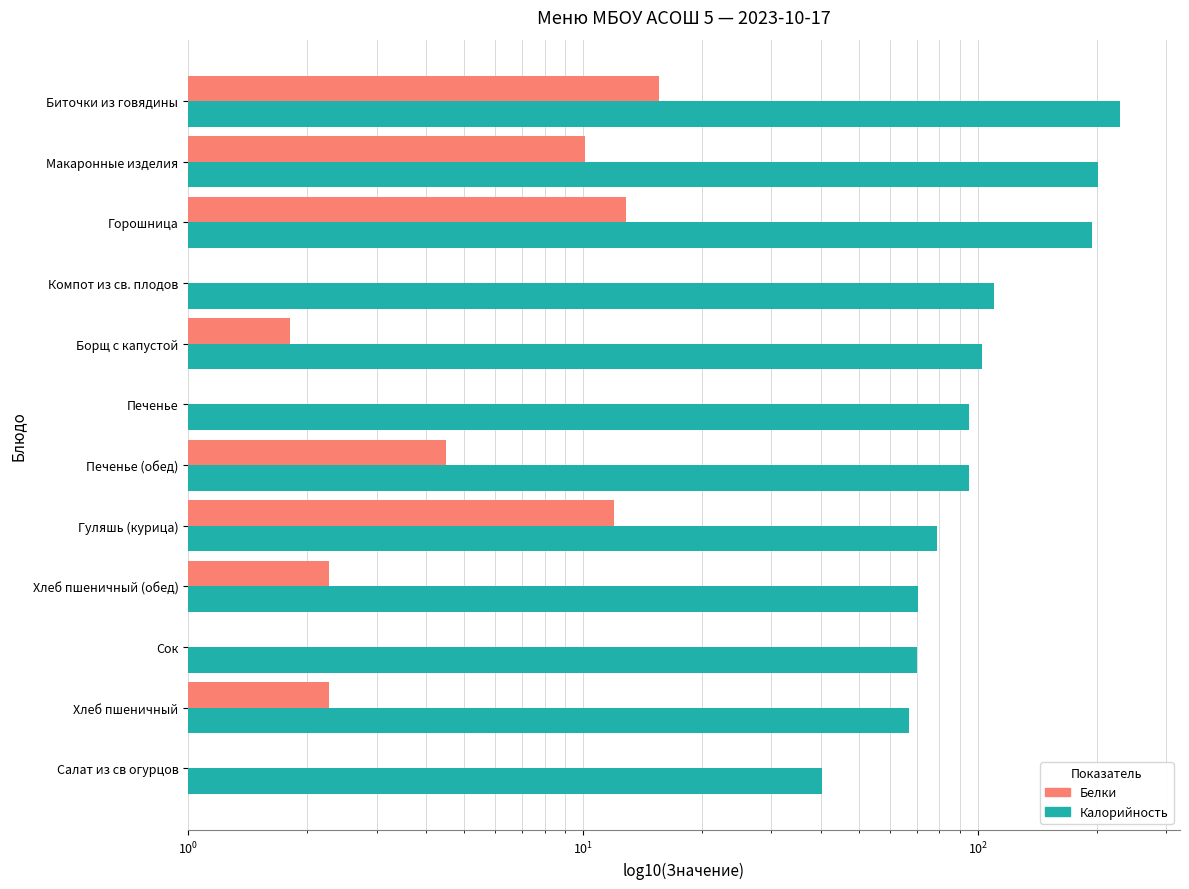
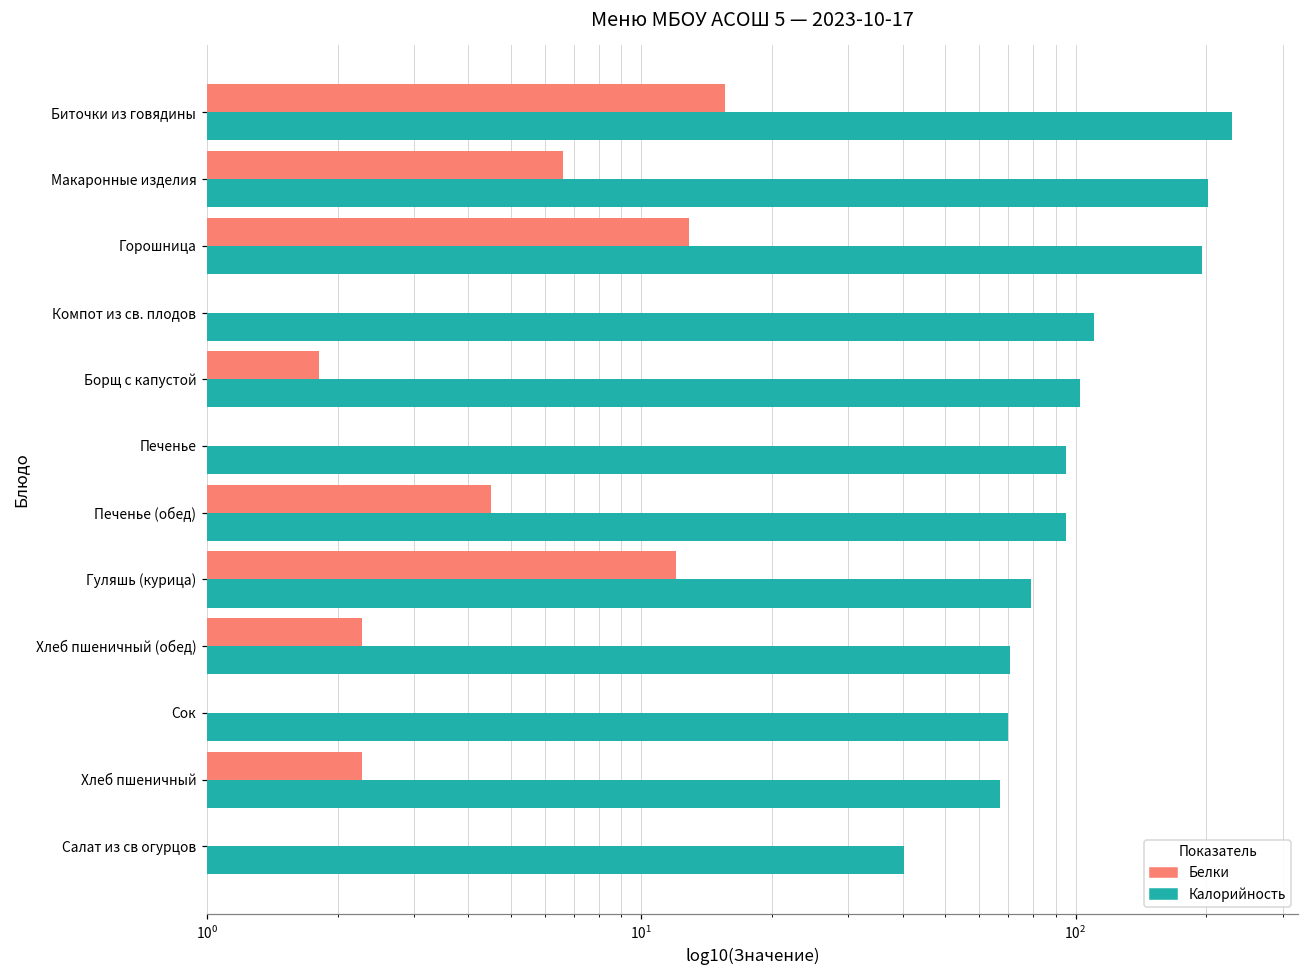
  {
    "Калорийность": {
      "Биточки из говядины": 230,
      "Макаронные изделия": 200,
      "Горошница": 200,
      "Компот из св. плодов": 110,
      "Борщ с капустой": 103,
      "Печенье": 95,
      "Печенье (обед)": 95,
      "Гуляшь (курица)": 79,
      "Хлеб пшеничный (обед)": 71,
      "Сок": 70,
      "Хлеб пшеничный": 67,
      "Салат из св огурцов": 40
    },
    "Белки": {
      "Биточки из говядины": 15.6,
-     "Макаронные изделия": 10.1,
+     "Макаронные изделия": 6.6,
      "Горошница": 12.9,
      "Борщ с капустой": 1.8,
      "Печенье (обед)": 4.5,
      "Гуляшь (курица)": 12.0,
      "Хлеб пшеничный (обед)": 2.3,
      "Сок": 1.0,
      "Хлеб пшеничный": 2.3
    }
  }
